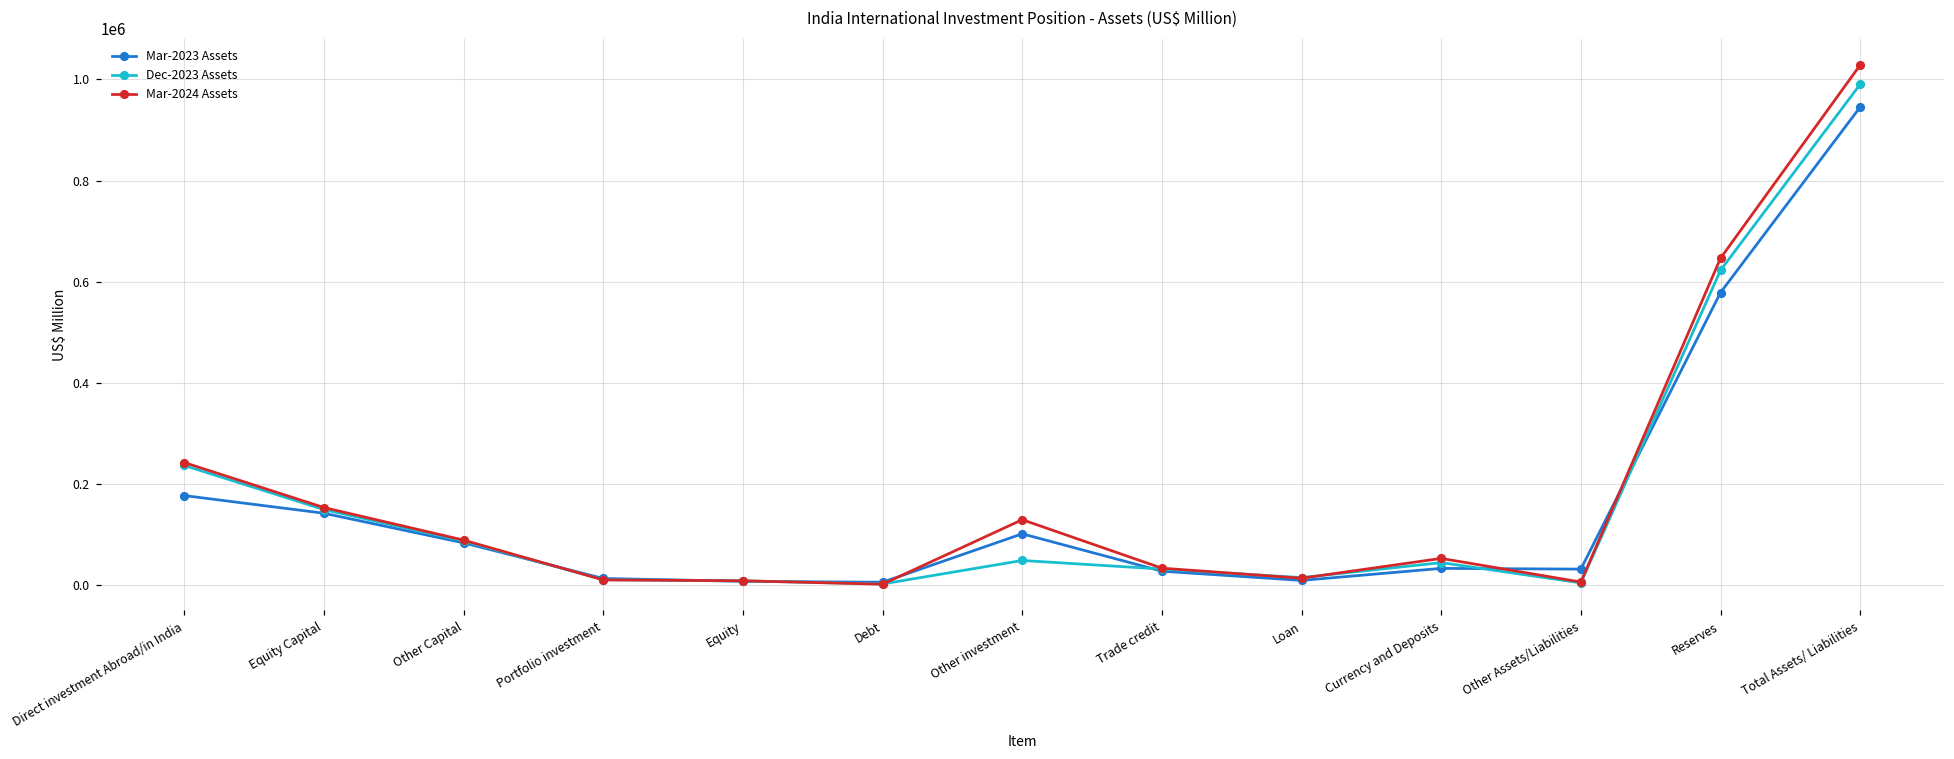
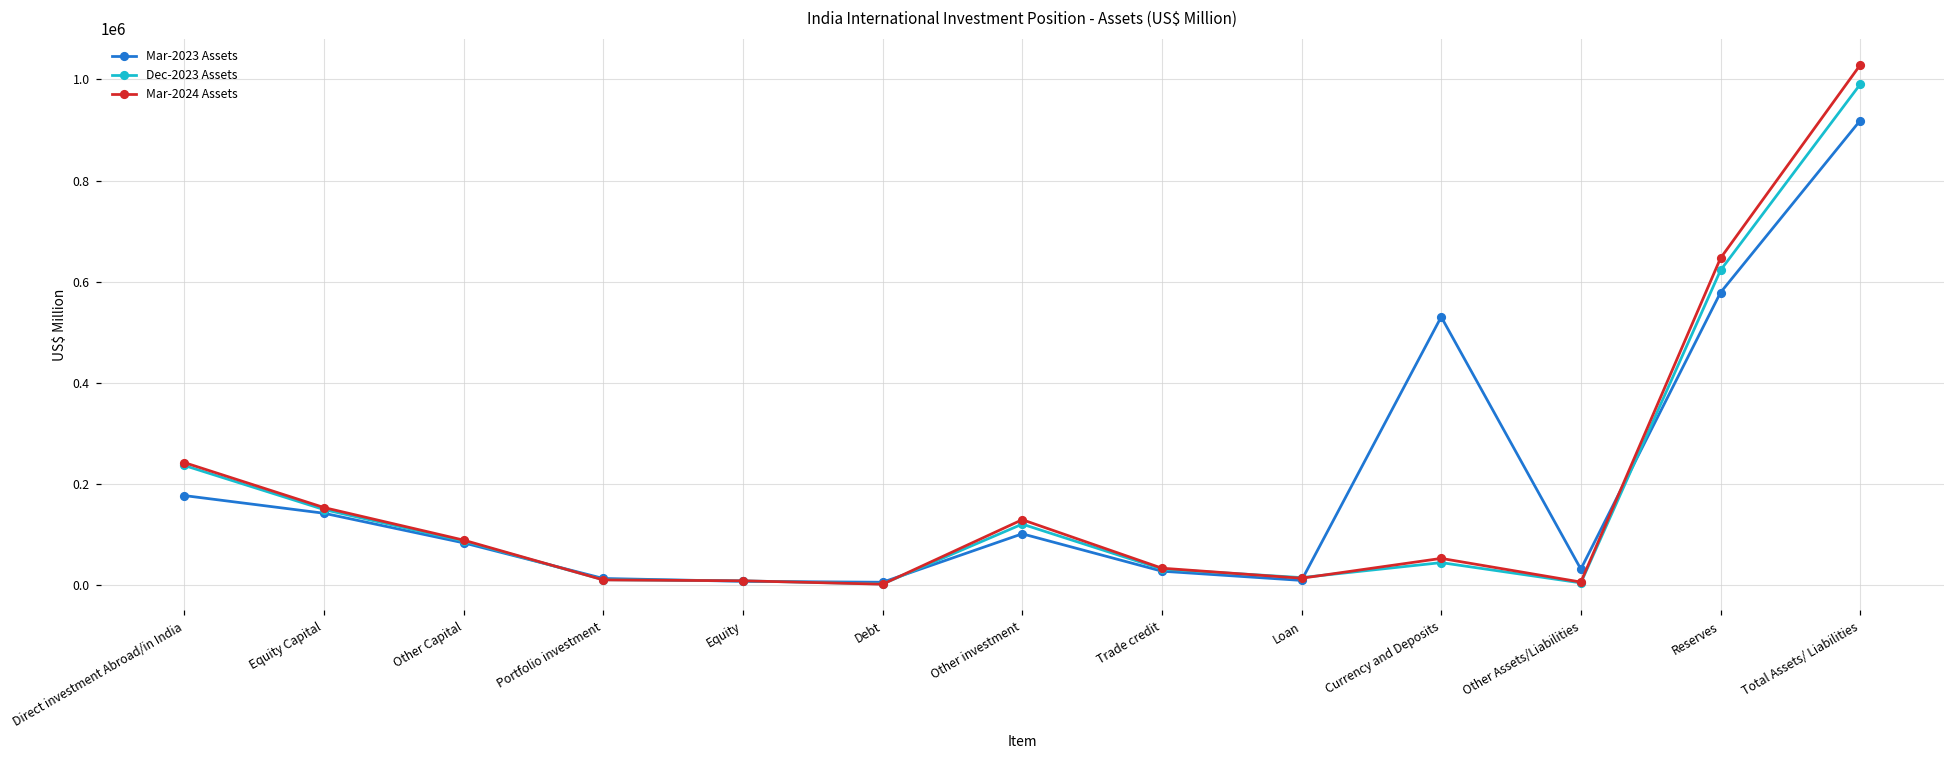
  {
    "Mar-2023 Assets": {
      "Direct investment Abroad/in India": 180000,
      "Equity Capital": 140000,
      "Other investment": 100000,
-     "Currency and Deposits": 30000,
+     "Currency and Deposits": 530000,
      "Other Assets/Liabilities": 30000,
      "Reserves": 580000,
-     "Total Assets/ Liabilities": 950000
+     "Total Assets/ Liabilities": 920000
    },
    "Dec-2023 Assets": {
      "Direct investment Abroad/in India": 240000,
-     "Other investment": 50000,
+     "Other investment": 120000,
      "Currency and Deposits": 40000,
      "Reserves": 620000,
      "Total Assets/ Liabilities": 990000
    },
    "Mar-2024 Assets": {
      "Direct investment Abroad/in India": 240000,
      "Other investment": 130000,
      "Currency and Deposits": 50000,
      "Reserves": 650000,
      "Total Assets/ Liabilities": 1030000
    }
  }
